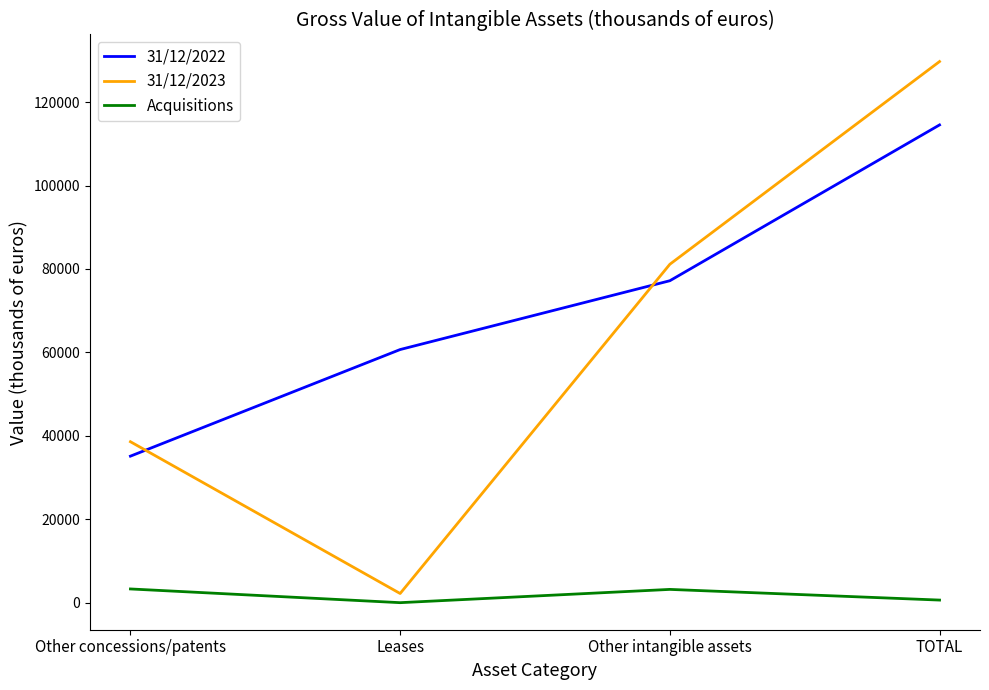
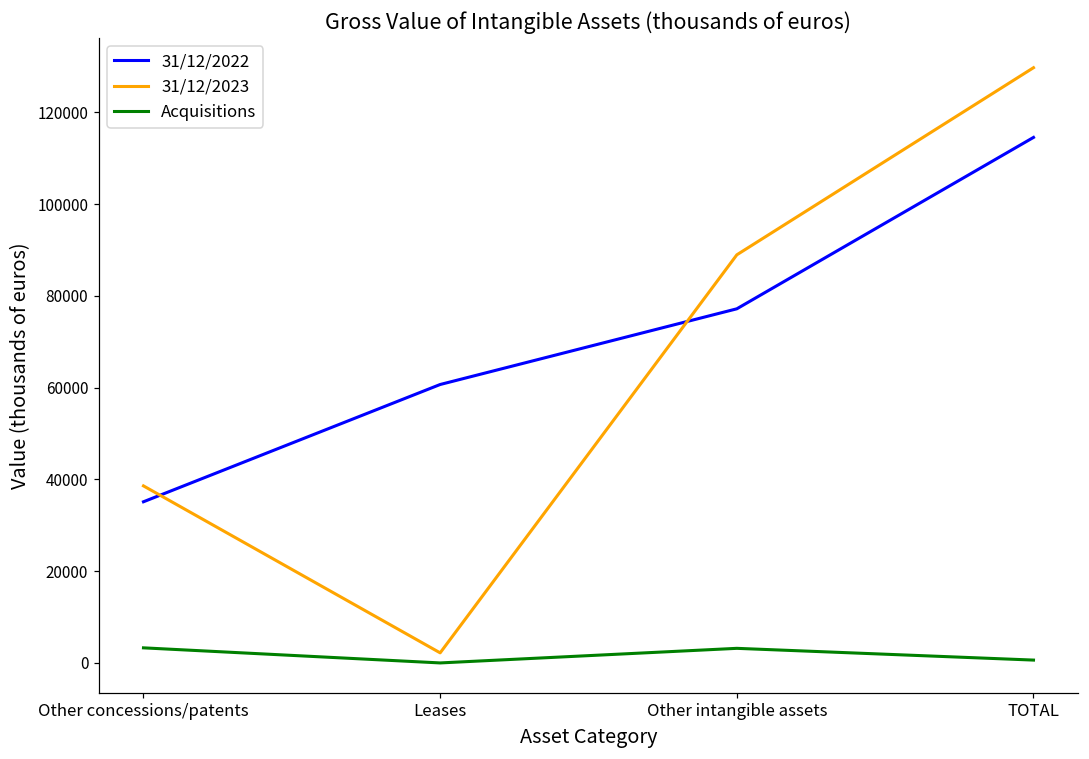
  {
    "31/12/2022": {
      "Other concessions/patents": 35000,
      "Leases": 61000,
      "Other intangible assets": 77000,
      "TOTAL": 115000
    },
    "31/12/2023": {
      "Other concessions/patents": 39000,
      "Leases": 2000,
-     "Other intangible assets": 81000,
+     "Other intangible assets": 89000,
      "TOTAL": 130000
    },
    "Acquisitions": {
      "Other concessions/patents": 3000,
      "Leases": 0,
      "Other intangible assets": 3000,
      "TOTAL": 1000
    }
  }
